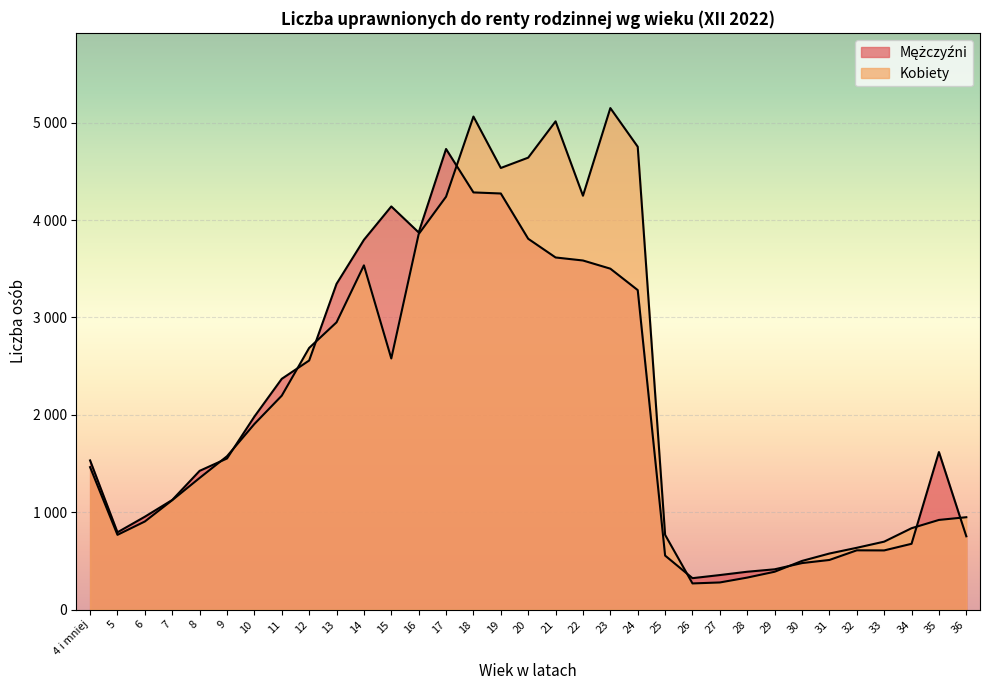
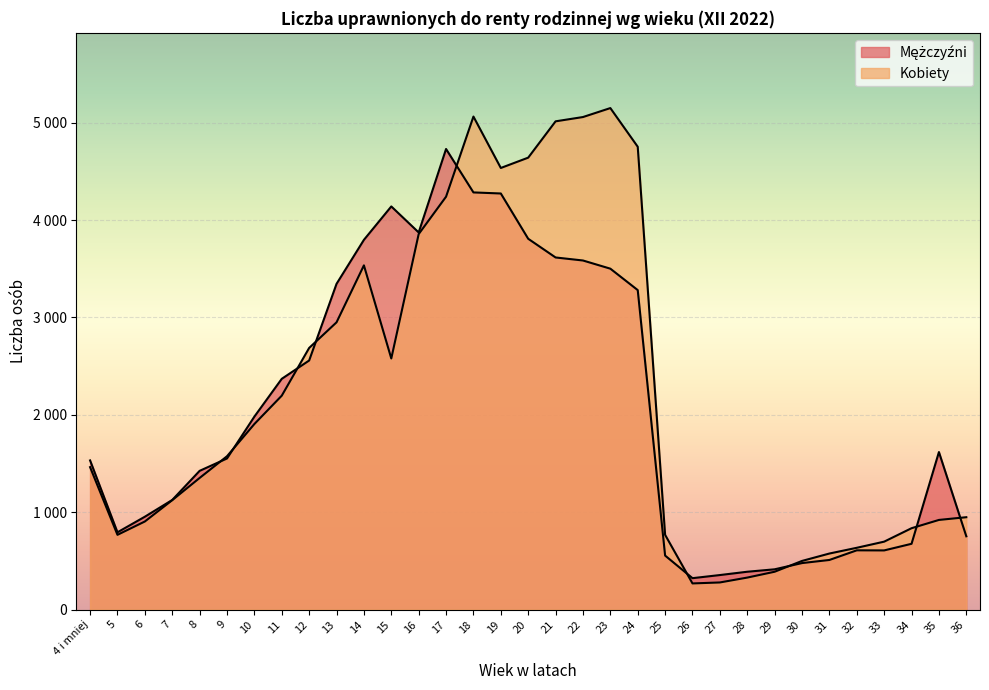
  {
    "Mężczyźni": {
      "4 i mniej": 1500,
      "6": 1000,
      "8": 1400,
      "10": 2000,
      "11": 2400,
      "12": 2600,
      "13": 3300,
      "14": 3800,
      "15": 4100,
      "17": 4700,
      "18": 4300,
      "19": 4300,
      "20": 3800,
      "21": 3600,
      "22": 3600,
      "23": 3500,
      "24": 3300,
      "25": 600,
      "26": 300,
      "27": 400,
      "28": 400,
      "31": 500,
      "33": 600,
      "34": 700,
      "35": 1600,
      "36": 800
    },
    "Kobiety": {
      "4 i mniej": 1500,
      "6": 900,
      "8": 1400,
      "10": 1900,
      "11": 2200,
      "12": 2700,
      "13": 3000,
      "14": 3500,
      "15": 2600,
      "17": 4200,
      "18": 5100,
      "19": 4500,
      "20": 4600,
      "21": 5000,
-     "22": 4300,
+     "22": 5100,
      "23": 5200,
      "24": 4800,
      "25": 800,
      "26": 300,
      "27": 300,
      "28": 300,
      "31": 600,
      "33": 700,
      "34": 800,
      "35": 900,
      "36": 900
    }
  }
